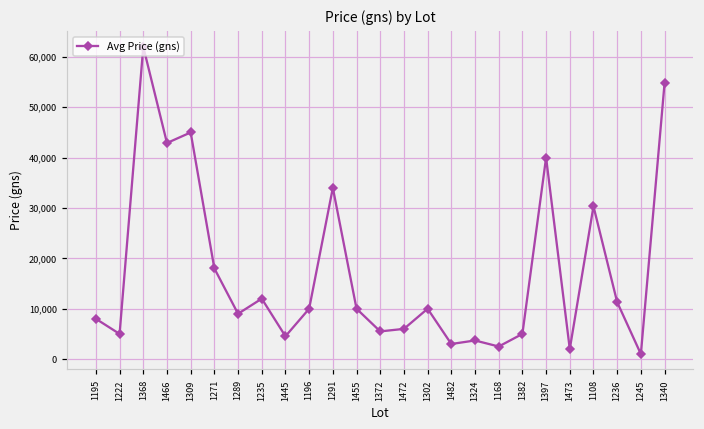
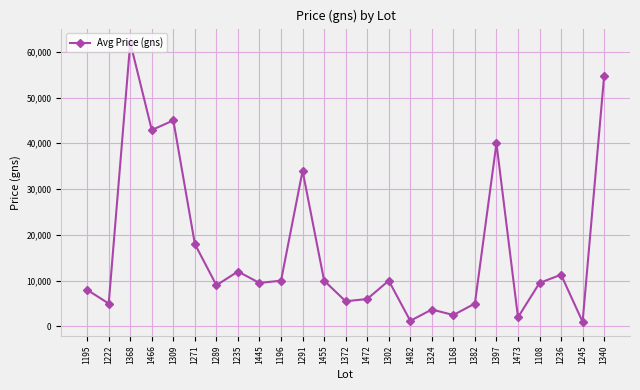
  {
    "1195": "8,000",
    "1222": "5,000",
    "1466": "43,000",
    "1309": "45,000",
    "1271": "18,000",
    "1289": "9,000",
    "1235": "12,000",
-   "1445": "5,000",
+   "1445": "10,000",
    "1196": "10,000",
    "1291": "34,000",
    "1455": "10,000",
    "1372": "6,000",
    "1472": "6,000",
    "1302": "10,000",
-   "1482": "3,000",
+   "1482": "1,000",
    "1324": "4,000",
    "1168": "3,000",
    "1382": "5,000",
    "1397": "40,000",
    "1473": "2,000",
-   "1108": "30,000",
+   "1108": "10,000",
    "1236": "11,000",
    "1245": "1,000",
    "1340": "55,000"
  }
